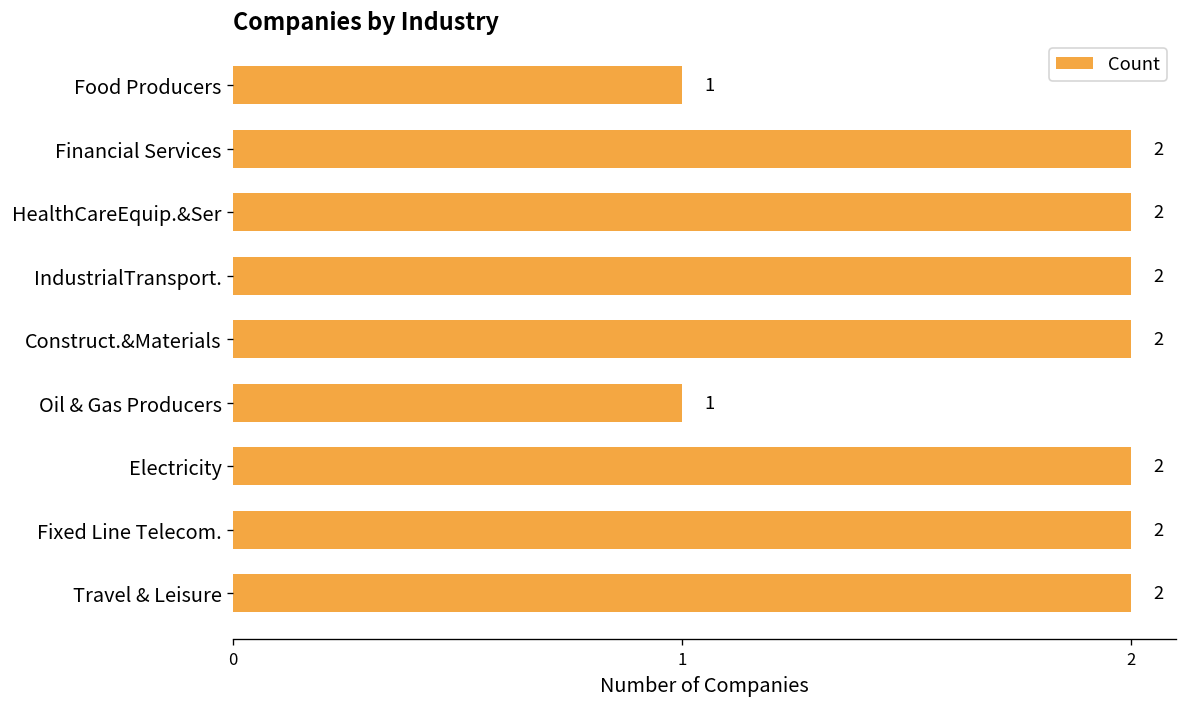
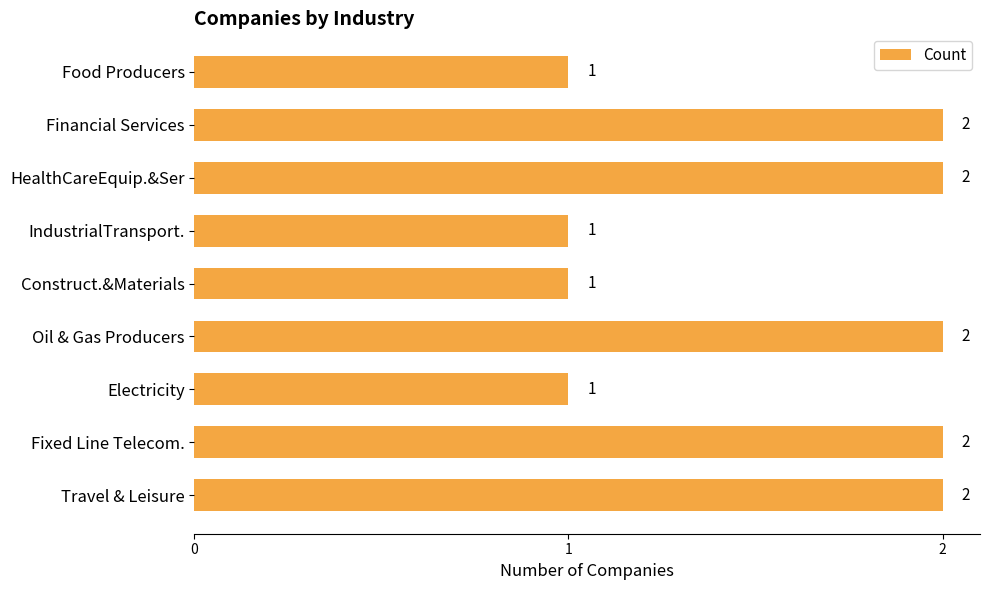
  {
    "Food Producers": 1,
    "Financial Services": 2,
    "HealthCareEquip.&Ser": 2,
-   "IndustrialTransport.": 2,
-   "Construct.&Materials": 2,
-   "Oil & Gas Producers": 1,
-   "Electricity": 2,
+   "IndustrialTransport.": 1,
+   "Construct.&Materials": 1,
+   "Oil & Gas Producers": 2,
+   "Electricity": 1,
    "Fixed Line Telecom.": 2,
    "Travel & Leisure": 2
  }
